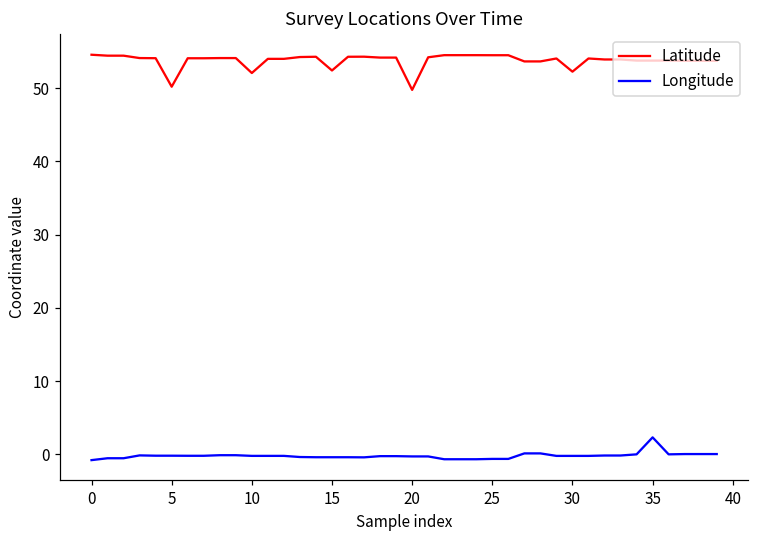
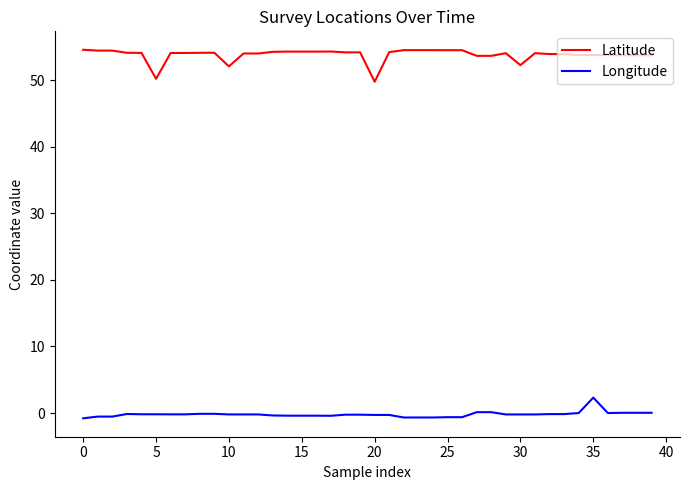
  {
    "Latitude": {
      "0": 55,
      "5": 50,
      "10": 52,
-     "15": 52,
+     "15": 54,
      "20": 50,
      "25": 54,
      "30": 52
    },
    "Longitude": {
      "0": -1,
      "5": 0,
      "10": 0,
      "15": 0,
      "20": 0,
      "25": -1,
      "30": 0,
      "35": 2
    }
  }
